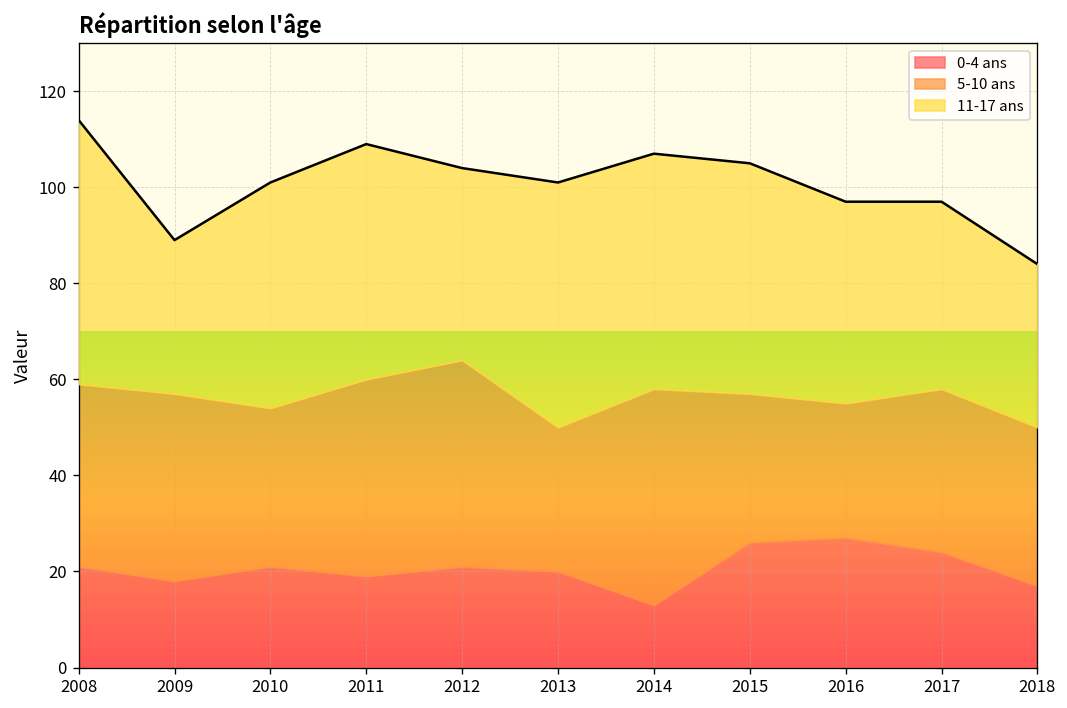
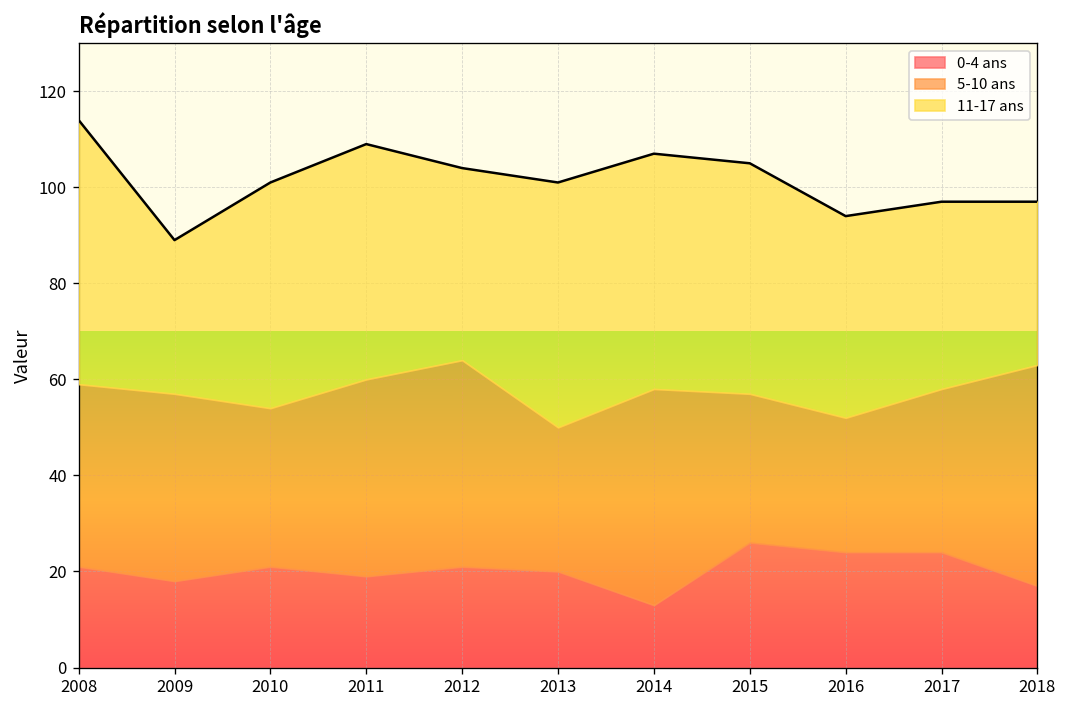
  {
    "0-4 ans": {
      "2008": 21,
      "2009": 18,
      "2010": 21,
      "2011": 19,
      "2012": 21,
      "2013": 20,
      "2014": 13,
      "2015": 26,
-     "2016": 27,
+     "2016": 24,
      "2017": 24,
      "2018": 17
    },
    "5-10 ans": {
      "2008": 38,
      "2009": 39,
      "2010": 33,
      "2011": 41,
      "2012": 43,
      "2013": 30,
      "2014": 45,
      "2015": 31,
      "2016": 28,
      "2017": 34,
-     "2018": 33
+     "2018": 46
    },
    "11-17 ans": {
      "2008": 55,
      "2009": 32,
      "2010": 47,
      "2011": 49,
      "2012": 40,
      "2013": 51,
      "2014": 49,
      "2015": 48,
      "2016": 42,
      "2017": 39,
      "2018": 34
    }
  }
